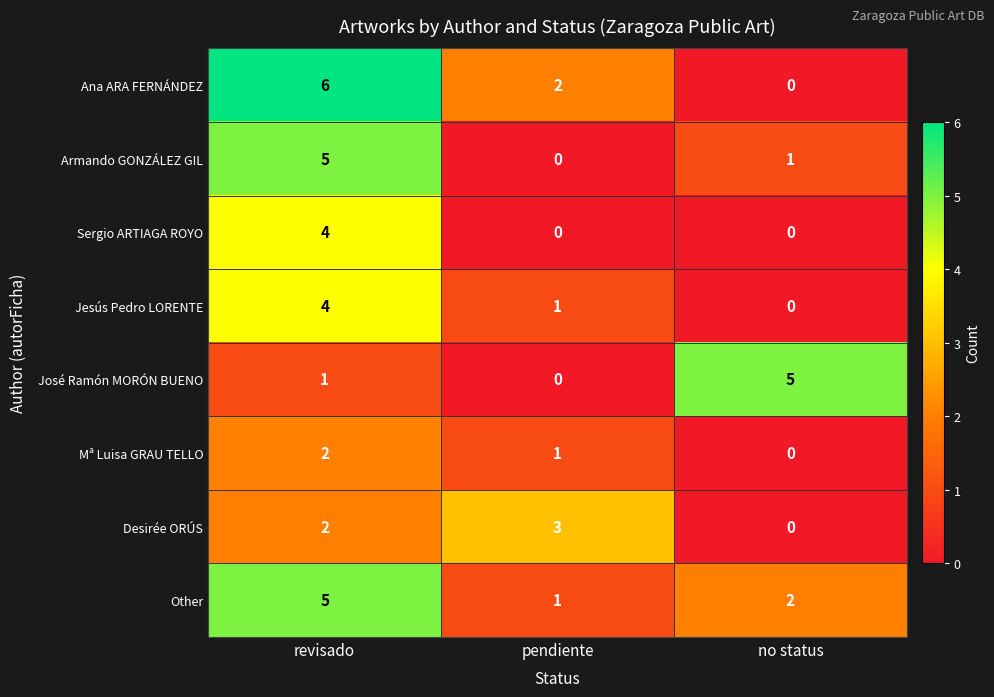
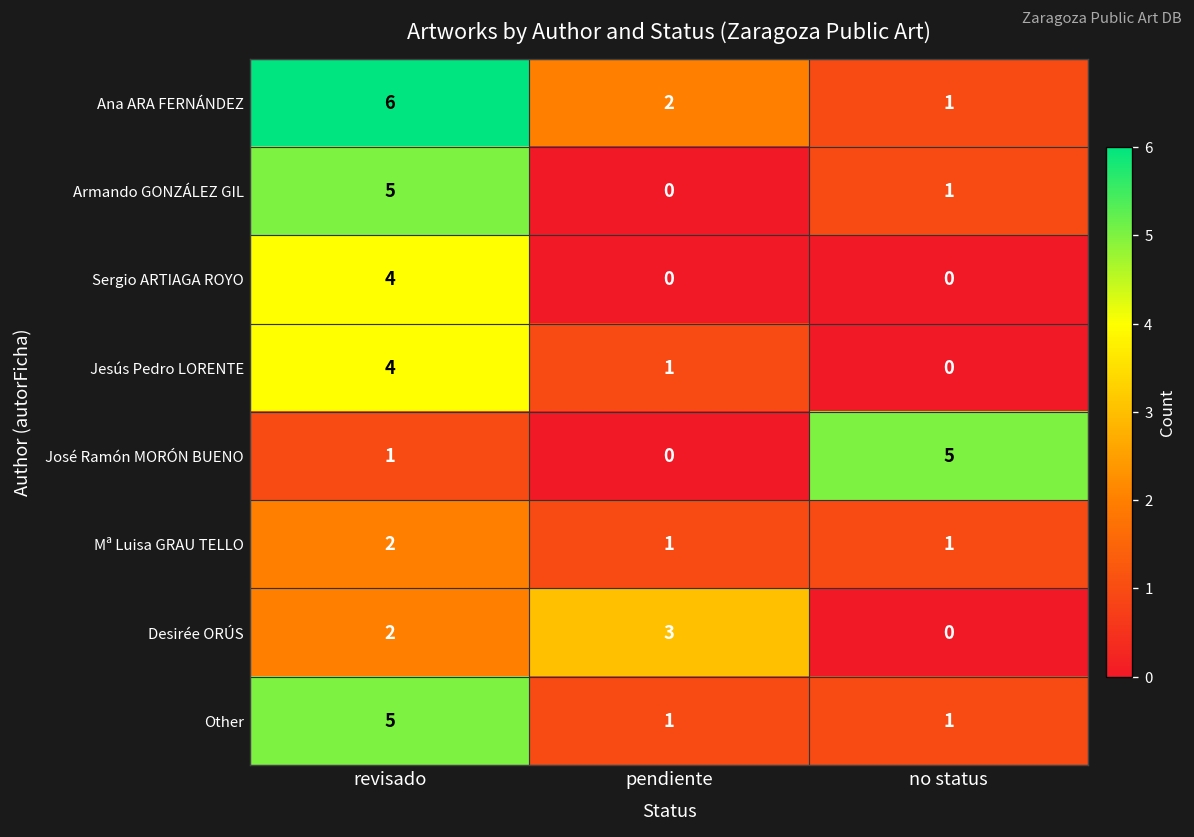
  {
    "Ana ARA FERNÁNDEZ": {
      "revisado": 6,
      "pendiente": 2,
-     "no status": 0
+     "no status": 1
    },
    "Armando GONZÁLEZ GIL": {
      "revisado": 5,
      "pendiente": 0,
      "no status": 1
    },
    "Sergio ARTIAGA ROYO": {
      "revisado": 4,
      "pendiente": 0,
      "no status": 0
    },
    "Jesús Pedro LORENTE": {
      "revisado": 4,
      "pendiente": 1,
      "no status": 0
    },
    "José Ramón MORÓN BUENO": {
      "revisado": 1,
      "pendiente": 0,
      "no status": 5
    },
    "Mª Luisa GRAU TELLO": {
      "revisado": 2,
      "pendiente": 1,
-     "no status": 0
+     "no status": 1
    },
    "Desirée ORÚS": {
      "revisado": 2,
      "pendiente": 3,
      "no status": 0
    },
    "Other": {
      "revisado": 5,
      "pendiente": 1,
-     "no status": 2
+     "no status": 1
    }
  }
